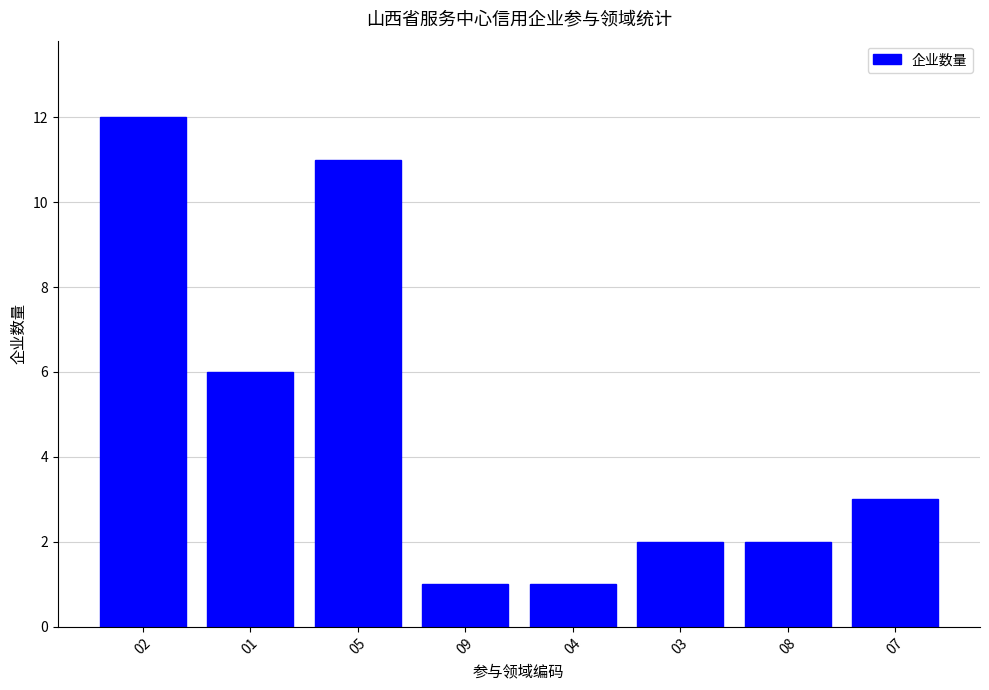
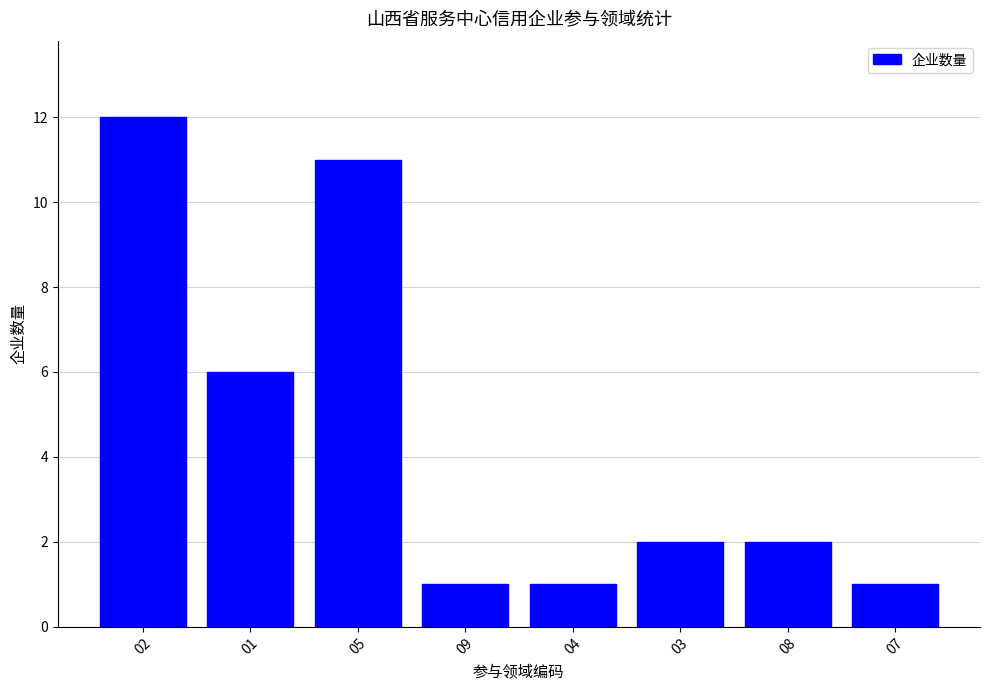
  {
    "02": 12,
    "01": 6,
    "05": 11,
    "09": 1,
    "04": 1,
    "03": 2,
    "08": 2,
-   "07": 3
+   "07": 1
  }
